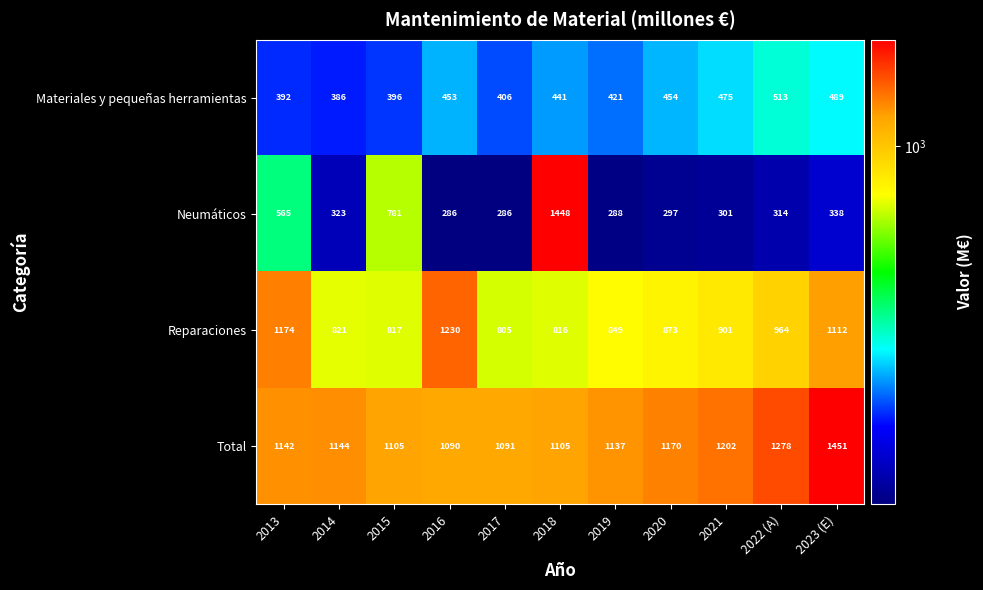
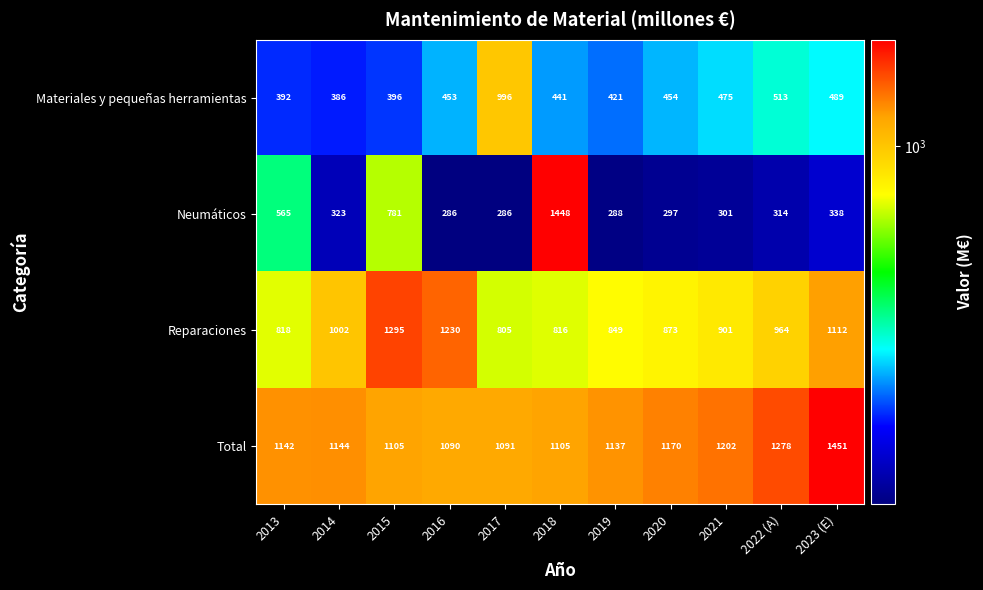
  {
    "Materiales y pequeñas herramientas": {
      "2013": 392,
      "2014": 386,
      "2015": 396,
      "2016": 453,
-     "2017": 406,
+     "2017": 996,
      "2018": 441,
      "2019": 421,
      "2020": 454,
      "2021": 475,
      "2022 (A)": 513,
      "2023 (E)": 489
    },
    "Neumáticos": {
      "2013": 565,
      "2014": 323,
      "2015": 781,
      "2016": 286,
      "2017": 286,
      "2018": 1448,
      "2019": 288,
      "2020": 297,
      "2021": 301,
      "2022 (A)": 314,
      "2023 (E)": 338
    },
    "Reparaciones": {
-     "2013": 1174,
-     "2014": 821,
-     "2015": 817,
+     "2013": 818,
+     "2014": 1002,
+     "2015": 1295,
      "2016": 1230,
      "2017": 805,
      "2018": 816,
      "2019": 849,
      "2020": 873,
      "2021": 901,
      "2022 (A)": 964,
      "2023 (E)": 1112
    },
    "Total": {
      "2013": 1142,
      "2014": 1144,
      "2015": 1105,
      "2016": 1090,
      "2017": 1091,
      "2018": 1105,
      "2019": 1137,
      "2020": 1170,
      "2021": 1202,
      "2022 (A)": 1278,
      "2023 (E)": 1451
    }
  }
